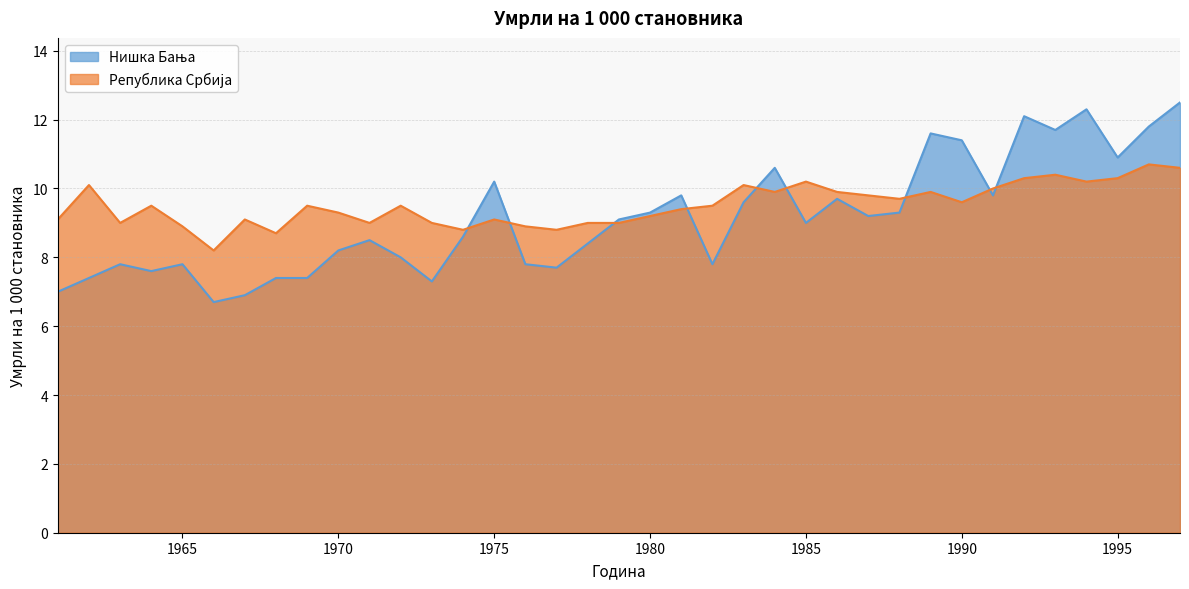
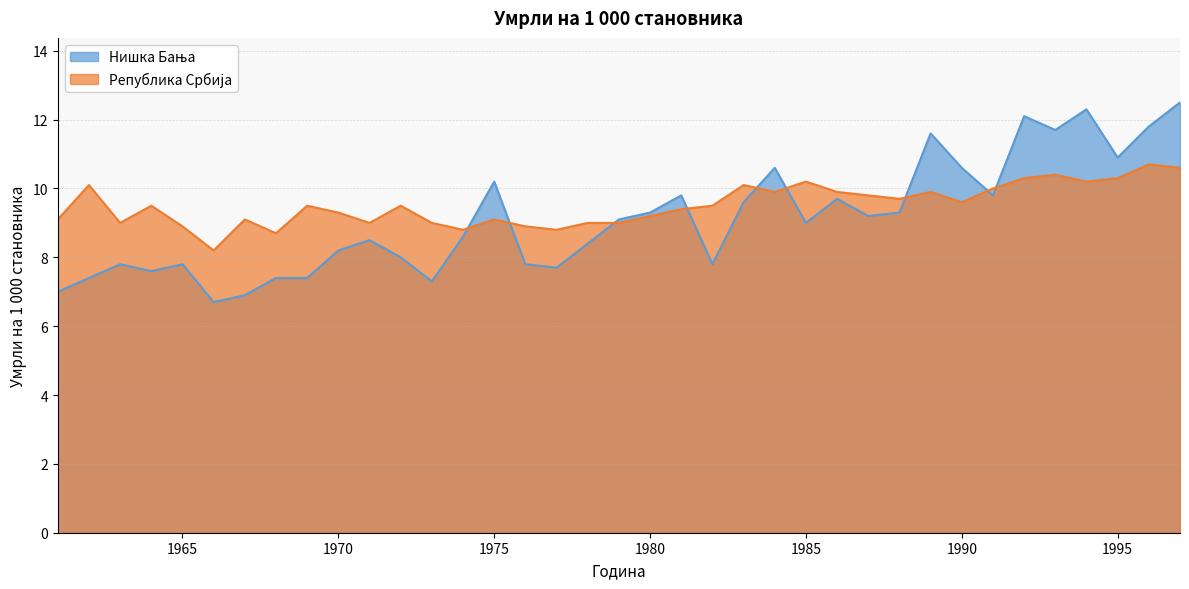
  {
    "Нишка Бања": {
      "1965": 7.8,
      "1970": 8.2,
      "1975": 10.2,
      "1980": 9.3,
      "1985": 9.0,
-     "1990": 11.4,
+     "1990": 10.6,
      "1995": 10.9
    },
    "Република Србија": {
      "1965": 8.9,
      "1970": 9.3,
      "1975": 9.1,
      "1980": 9.2,
      "1985": 10.2,
      "1990": 9.6,
      "1995": 10.3
    }
  }
